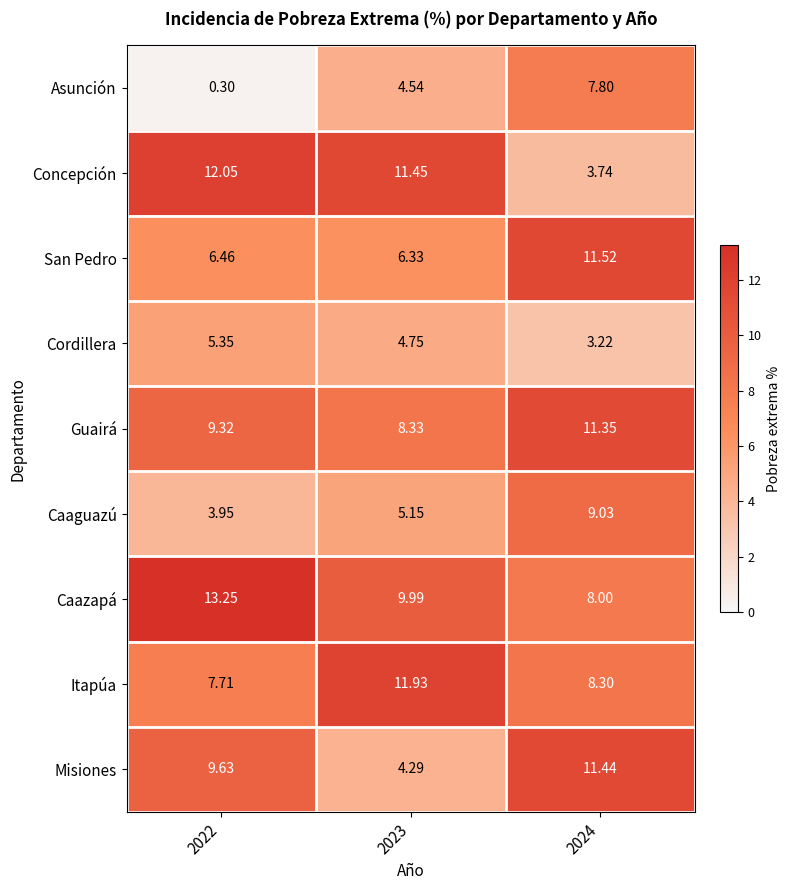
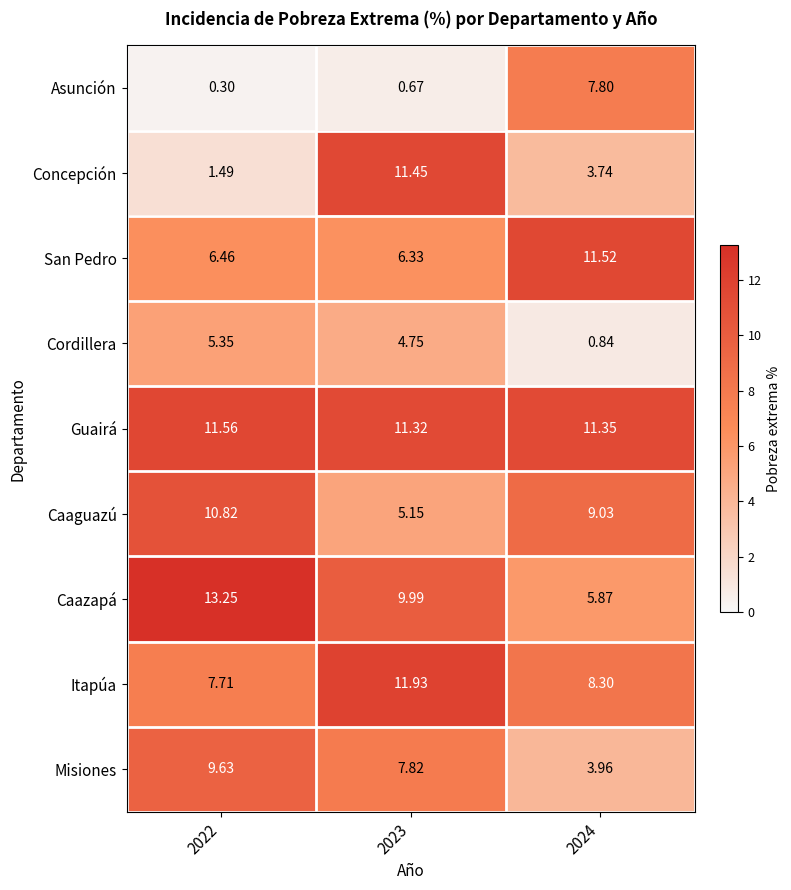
  {
    "Asunción": {
      "2022": 0.30,
-     "2023": 4.54,
+     "2023": 0.67,
      "2024": 7.80
    },
    "Concepción": {
-     "2022": 12.05,
+     "2022": 1.49,
      "2023": 11.45,
      "2024": 3.74
    },
    "San Pedro": {
      "2022": 6.46,
      "2023": 6.33,
      "2024": 11.52
    },
    "Cordillera": {
      "2022": 5.35,
      "2023": 4.75,
-     "2024": 3.22
+     "2024": 0.84
    },
    "Guairá": {
-     "2022": 9.32,
-     "2023": 8.33,
+     "2022": 11.56,
+     "2023": 11.32,
      "2024": 11.35
    },
    "Caaguazú": {
-     "2022": 3.95,
+     "2022": 10.82,
      "2023": 5.15,
      "2024": 9.03
    },
    "Caazapá": {
      "2022": 13.25,
      "2023": 9.99,
-     "2024": 8.00
+     "2024": 5.87
    },
    "Itapúa": {
      "2022": 7.71,
      "2023": 11.93,
      "2024": 8.30
    },
    "Misiones": {
      "2022": 9.63,
-     "2023": 4.29,
-     "2024": 11.44
+     "2023": 7.82,
+     "2024": 3.96
    }
  }
